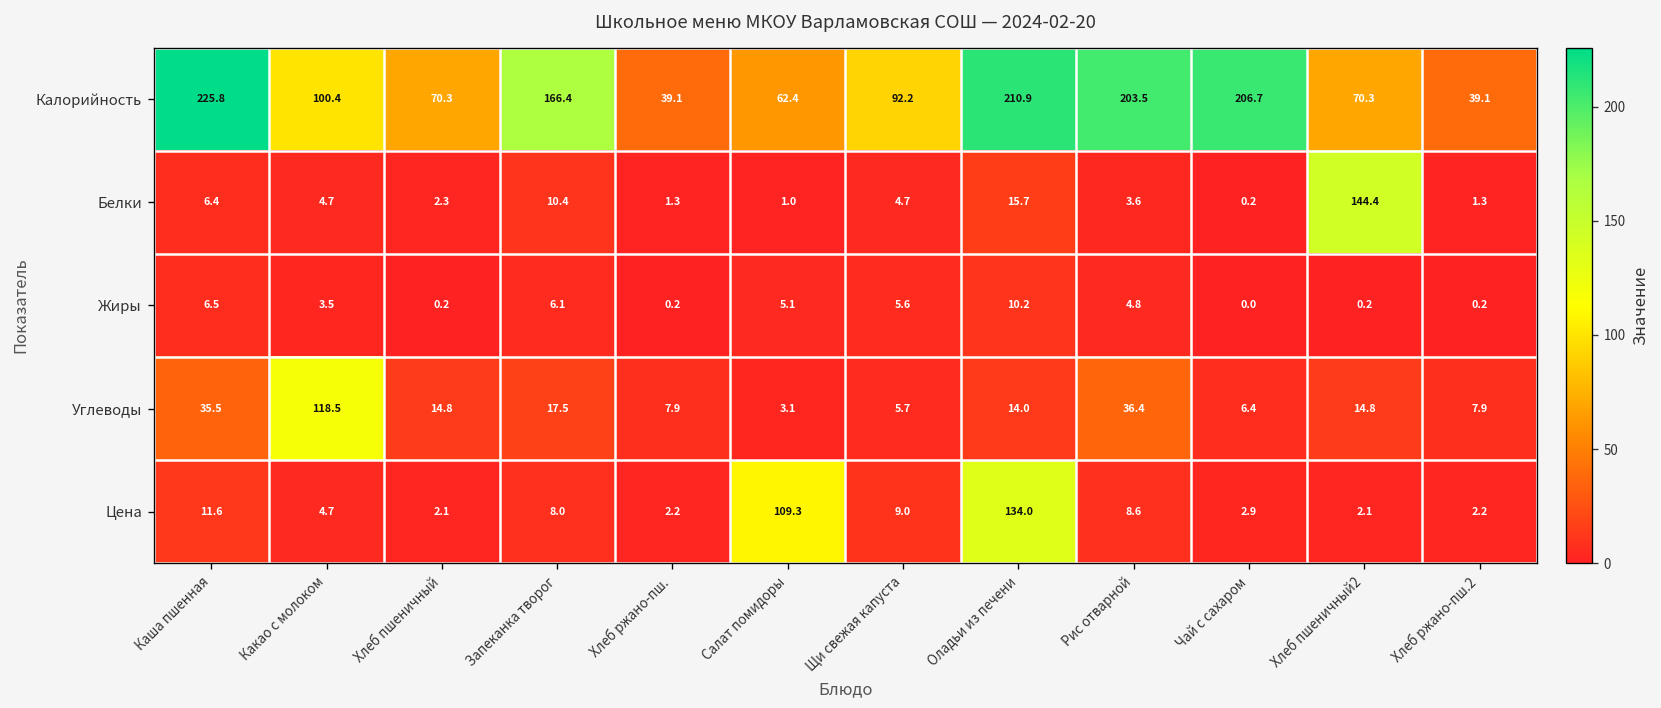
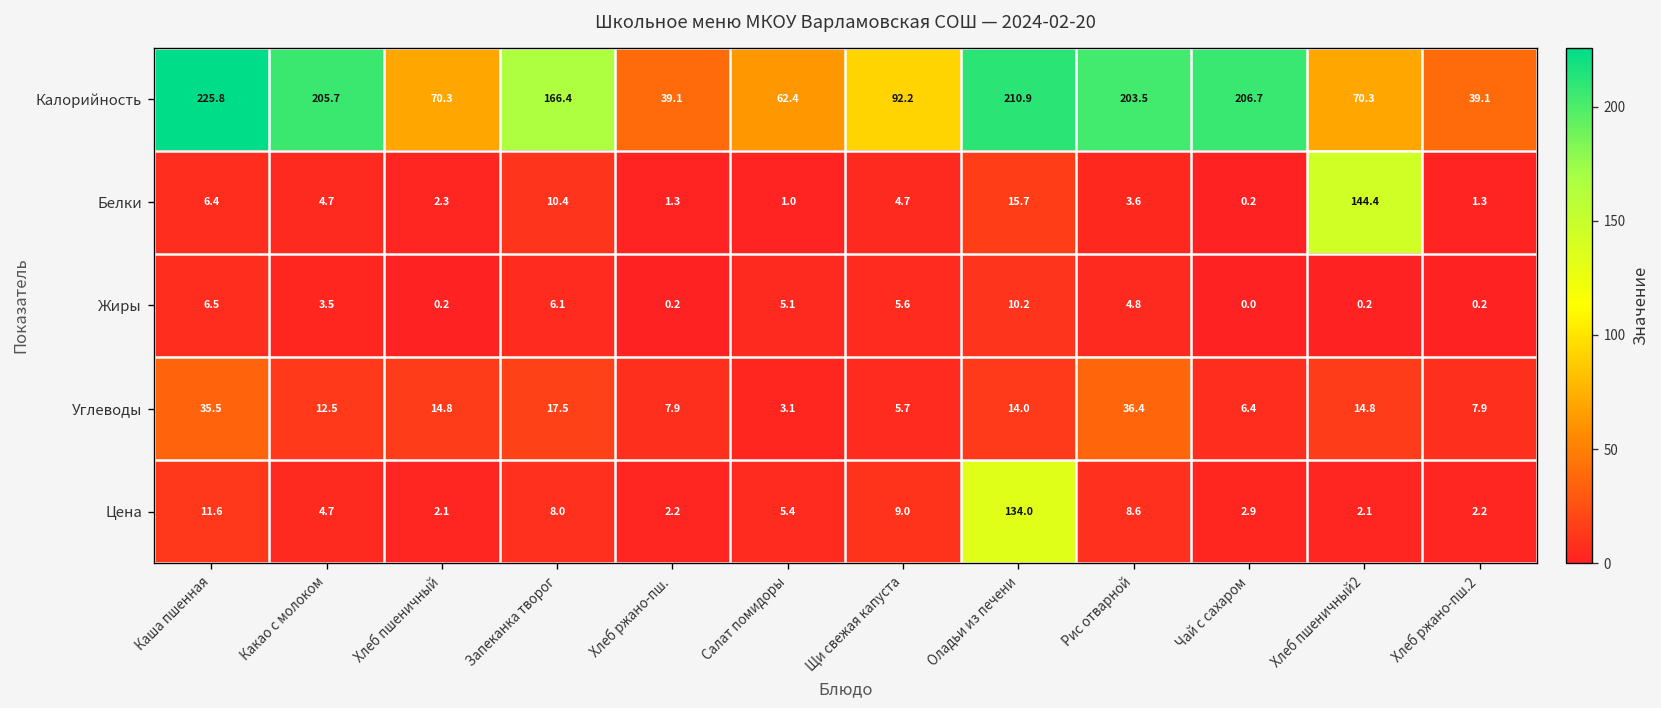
  {
    "Калорийность": {
      "Каша пшенная": 225.8,
-     "Какао с молоком": 100.4,
+     "Какао с молоком": 205.7,
      "Хлеб пшеничный": 70.3,
      "Запеканка творог": 166.4,
      "Хлеб ржано-пш.": 39.1,
      "Салат помидоры": 62.4,
      "Щи свежая капуста": 92.2,
      "Оладьи из печени": 210.9,
      "Рис отварной": 203.5,
      "Чай с сахаром": 206.7,
      "Хлеб пшеничный2": 70.3,
      "Хлеб ржано-пш.2": 39.1
    },
    "Белки": {
      "Каша пшенная": 6.4,
      "Какао с молоком": 4.7,
      "Хлеб пшеничный": 2.3,
      "Запеканка творог": 10.4,
      "Хлеб ржано-пш.": 1.3,
      "Салат помидоры": 1.0,
      "Щи свежая капуста": 4.7,
      "Оладьи из печени": 15.7,
      "Рис отварной": 3.6,
      "Чай с сахаром": 0.2,
      "Хлеб пшеничный2": 144.4,
      "Хлеб ржано-пш.2": 1.3
    },
    "Жиры": {
      "Каша пшенная": 6.5,
      "Какао с молоком": 3.5,
      "Хлеб пшеничный": 0.2,
      "Запеканка творог": 6.1,
      "Хлеб ржано-пш.": 0.2,
      "Салат помидоры": 5.1,
      "Щи свежая капуста": 5.6,
      "Оладьи из печени": 10.2,
      "Рис отварной": 4.8,
      "Чай с сахаром": 0.0,
      "Хлеб пшеничный2": 0.2,
      "Хлеб ржано-пш.2": 0.2
    },
    "Углеводы": {
      "Каша пшенная": 35.5,
-     "Какао с молоком": 118.5,
+     "Какао с молоком": 12.5,
      "Хлеб пшеничный": 14.8,
      "Запеканка творог": 17.5,
      "Хлеб ржано-пш.": 7.9,
      "Салат помидоры": 3.1,
      "Щи свежая капуста": 5.7,
      "Оладьи из печени": 14.0,
      "Рис отварной": 36.4,
      "Чай с сахаром": 6.4,
      "Хлеб пшеничный2": 14.8,
      "Хлеб ржано-пш.2": 7.9
    },
    "Цена": {
      "Каша пшенная": 11.6,
      "Какао с молоком": 4.7,
      "Хлеб пшеничный": 2.1,
      "Запеканка творог": 8.0,
      "Хлеб ржано-пш.": 2.2,
-     "Салат помидоры": 109.3,
+     "Салат помидоры": 5.4,
      "Щи свежая капуста": 9.0,
      "Оладьи из печени": 134.0,
      "Рис отварной": 8.6,
      "Чай с сахаром": 2.9,
      "Хлеб пшеничный2": 2.1,
      "Хлеб ржано-пш.2": 2.2
    }
  }
